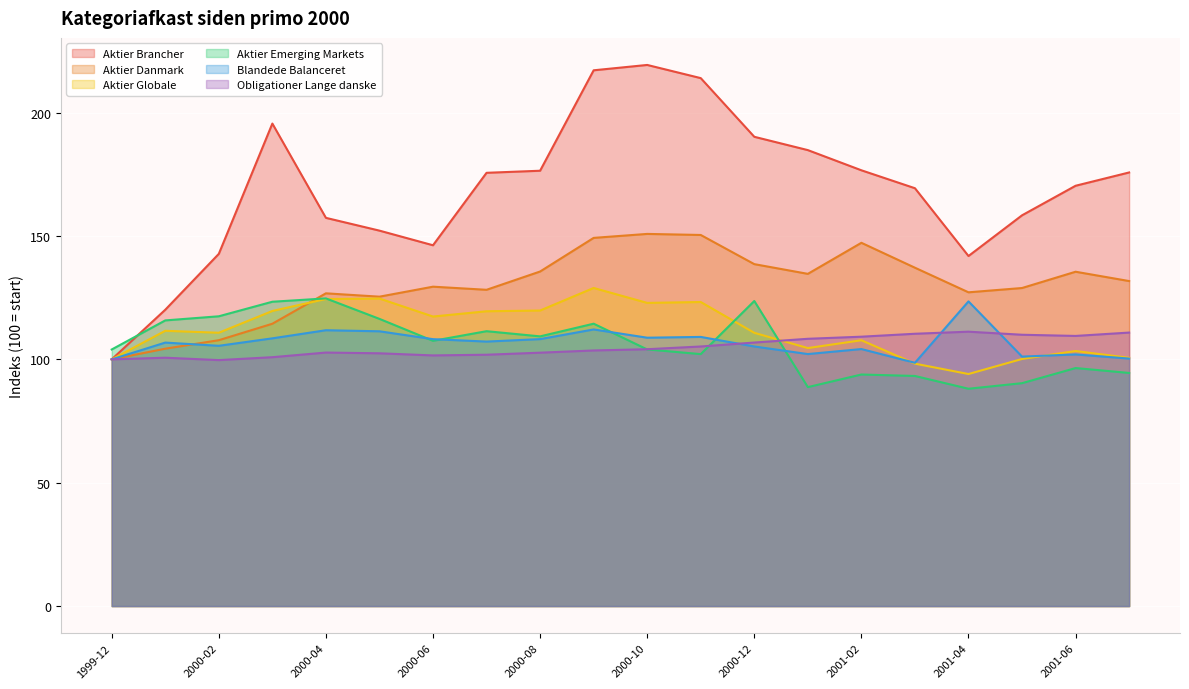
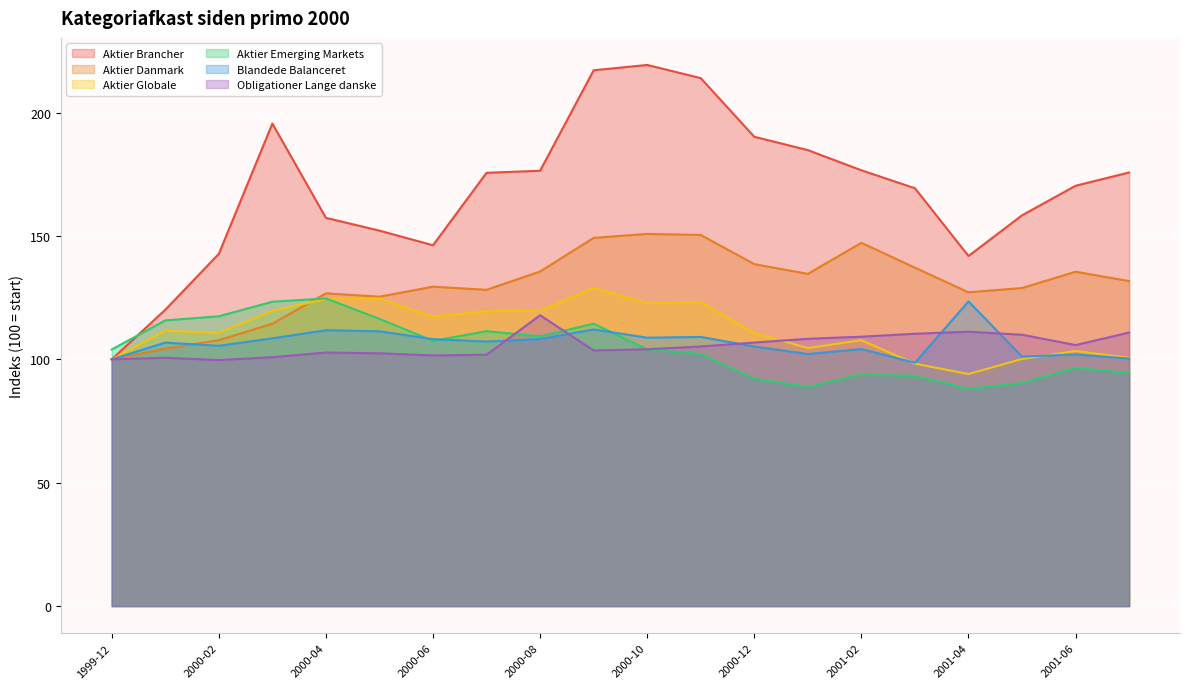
  {
    "Aktier Emerging Markets": {
      "1999-12": 104,
      "2000-02": 117,
      "2000-08": 109,
-     "2000-12": 124,
+     "2000-12": 92,
      "2001-02": 94,
      "2001-04": 88,
      "2001-06": 96
    },
    "Blandede Balanceret": {
      "2000-02": 106,
      "2000-04": 112,
      "2000-08": 108,
      "2000-10": 109,
      "2000-12": 105,
      "2001-02": 104,
      "2001-04": 124,
      "2001-06": 102
    },
    "Obligationer Lange danske": {
      "2000-02": 100,
      "2000-04": 103,
      "2000-06": 102,
-     "2000-08": 103,
+     "2000-08": 118,
      "2000-12": 107,
      "2001-02": 109,
      "2001-04": 111,
-     "2001-06": 110
+     "2001-06": 106
    }
  }
